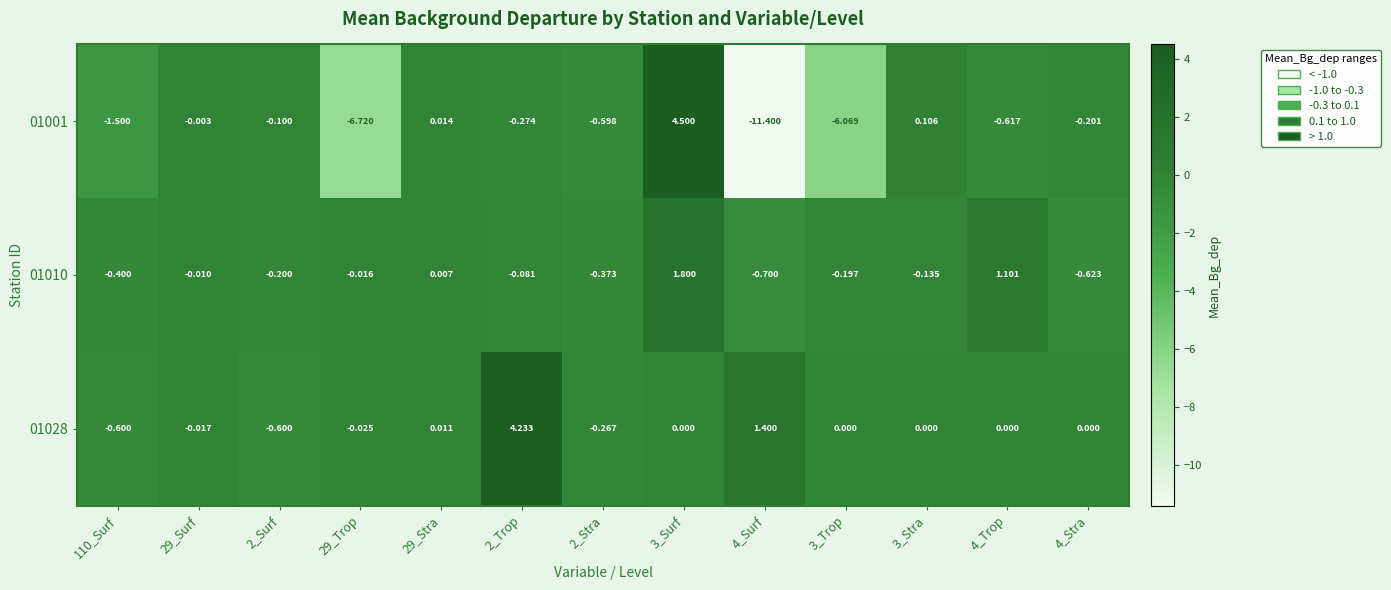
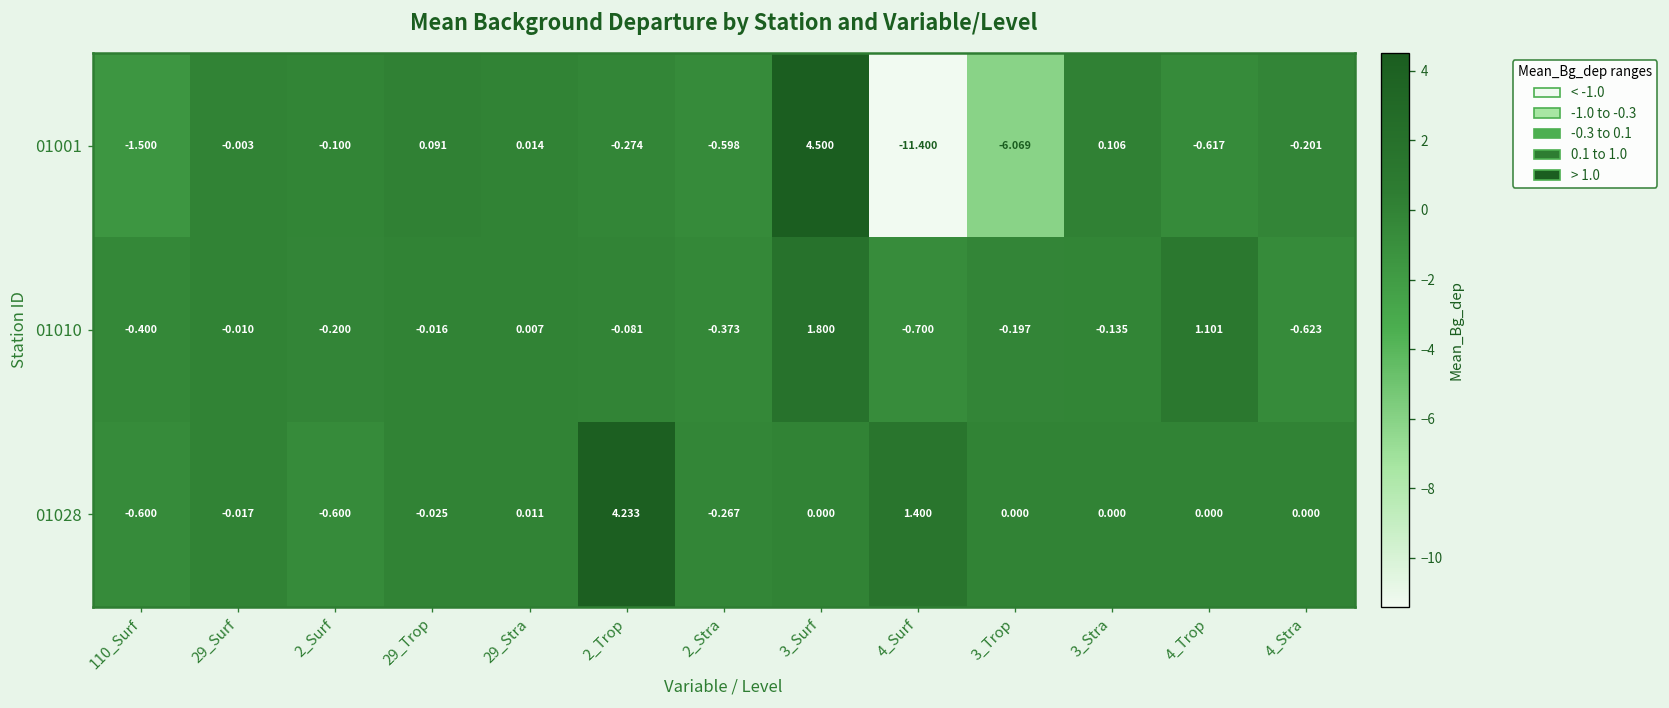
  {
    "01001": {
      "110_Surf": -1.500,
      "29_Surf": -0.003,
      "2_Surf": -0.100,
-     "29_Trop": -6.720,
+     "29_Trop": 0.091,
      "29_Stra": 0.014,
      "2_Trop": -0.274,
      "2_Stra": -0.598,
      "3_Surf": 4.500,
      "4_Surf": -11.400,
      "3_Trop": -6.069,
      "3_Stra": 0.106,
      "4_Trop": -0.617,
      "4_Stra": -0.201
    },
    "01010": {
      "110_Surf": -0.400,
      "29_Surf": -0.010,
      "2_Surf": -0.200,
      "29_Trop": -0.016,
      "29_Stra": 0.007,
      "2_Trop": -0.081,
      "2_Stra": -0.373,
      "3_Surf": 1.800,
      "4_Surf": -0.700,
      "3_Trop": -0.197,
      "3_Stra": -0.135,
      "4_Trop": 1.101,
      "4_Stra": -0.623
    },
    "01028": {
      "110_Surf": -0.600,
      "29_Surf": -0.017,
      "2_Surf": -0.600,
      "29_Trop": -0.025,
      "29_Stra": 0.011,
      "2_Trop": 4.233,
      "2_Stra": -0.267,
      "3_Surf": 0.000,
      "4_Surf": 1.400,
      "3_Trop": 0.000,
      "3_Stra": 0.000,
      "4_Trop": 0.000,
      "4_Stra": 0.000
    }
  }
